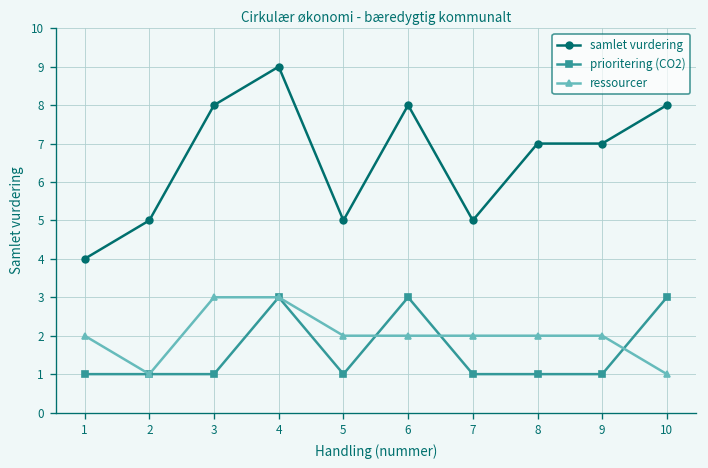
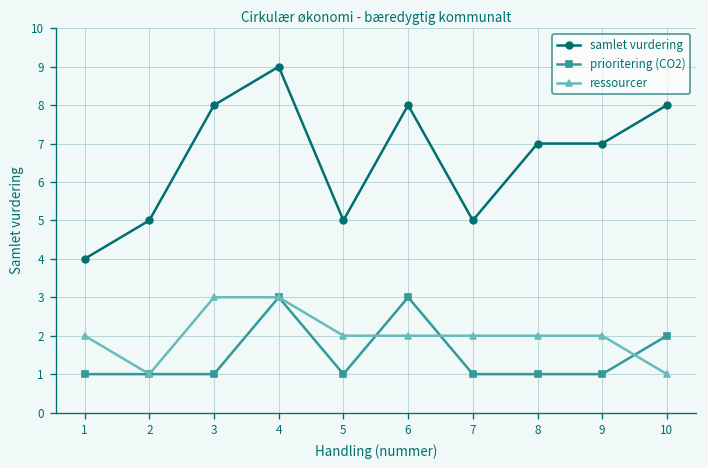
  {
    "samlet vurdering": {
      "1": 4,
      "2": 5,
      "3": 8,
      "4": 9,
      "5": 5,
      "6": 8,
      "7": 5,
      "8": 7,
      "9": 7,
      "10": 8
    },
    "prioritering (CO2)": {
      "1": 1,
      "3": 1,
      "5": 1,
      "6": 3,
      "7": 1,
      "8": 1,
      "9": 1,
-     "10": 3
+     "10": 2
    },
    "ressourcer": {
      "1": 2,
      "3": 3,
      "5": 2,
      "6": 2,
      "7": 2,
      "8": 2,
      "9": 2,
      "10": 1
    }
  }
